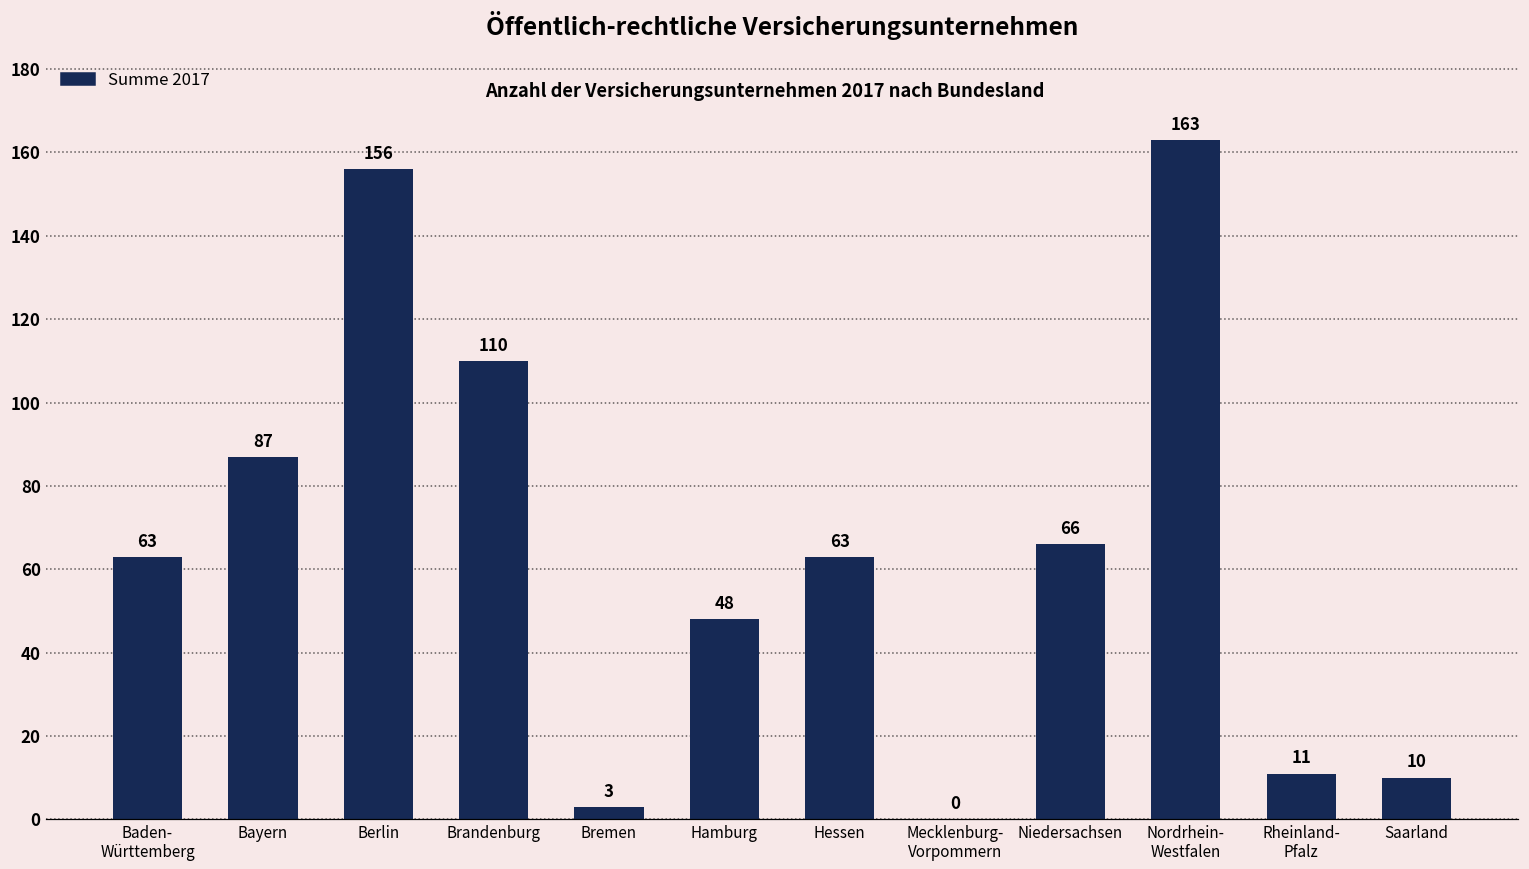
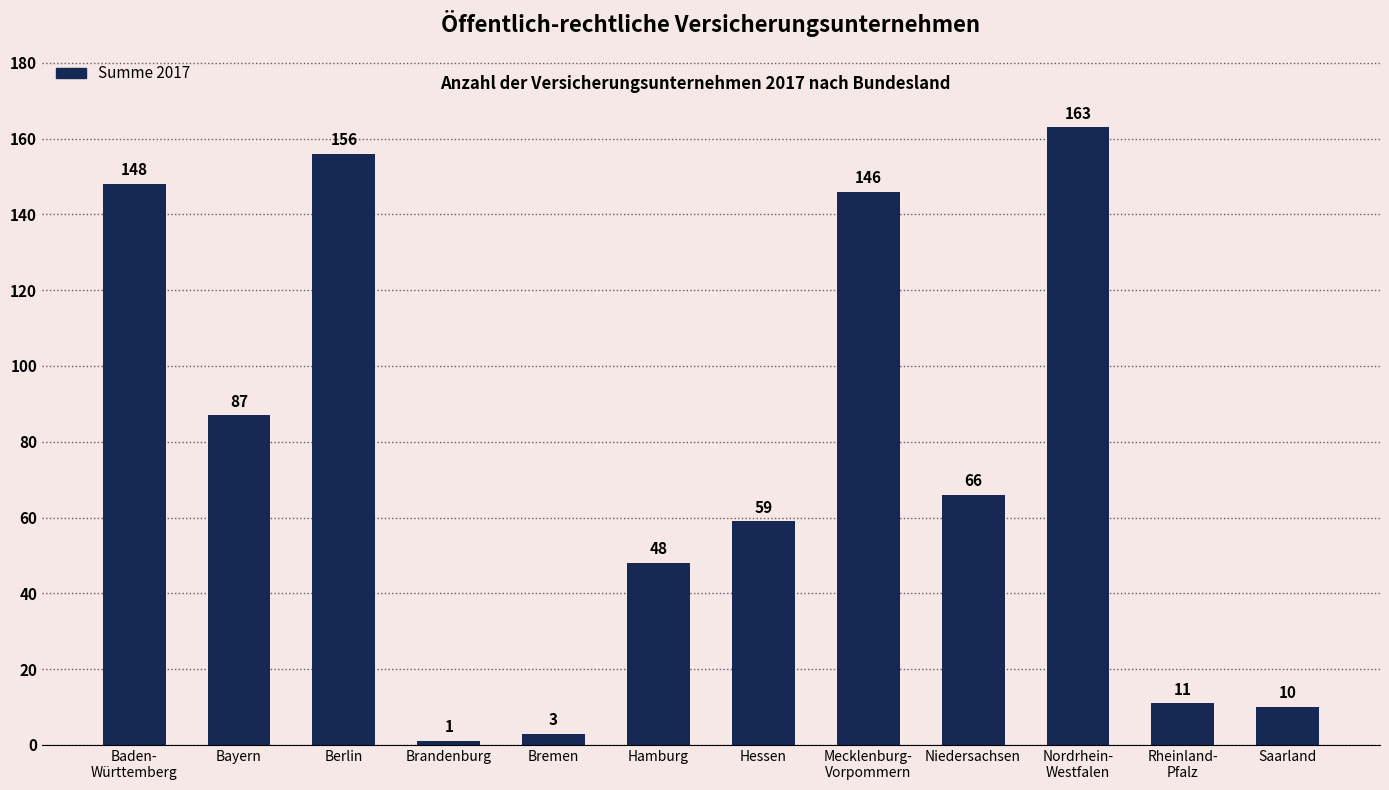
  {
-   "Baden- Württemberg": 63,
+   "Baden- Württemberg": 148,
    "Bayern": 87,
    "Berlin": 156,
-   "Brandenburg": 110,
+   "Brandenburg": 1,
    "Bremen": 3,
    "Hamburg": 48,
-   "Hessen": 63,
-   "Mecklenburg- Vorpommern": 0,
+   "Hessen": 59,
+   "Mecklenburg- Vorpommern": 146,
    "Niedersachsen": 66,
    "Nordrhein- Westfalen": 163,
    "Rheinland- Pfalz": 11,
    "Saarland": 10
  }
